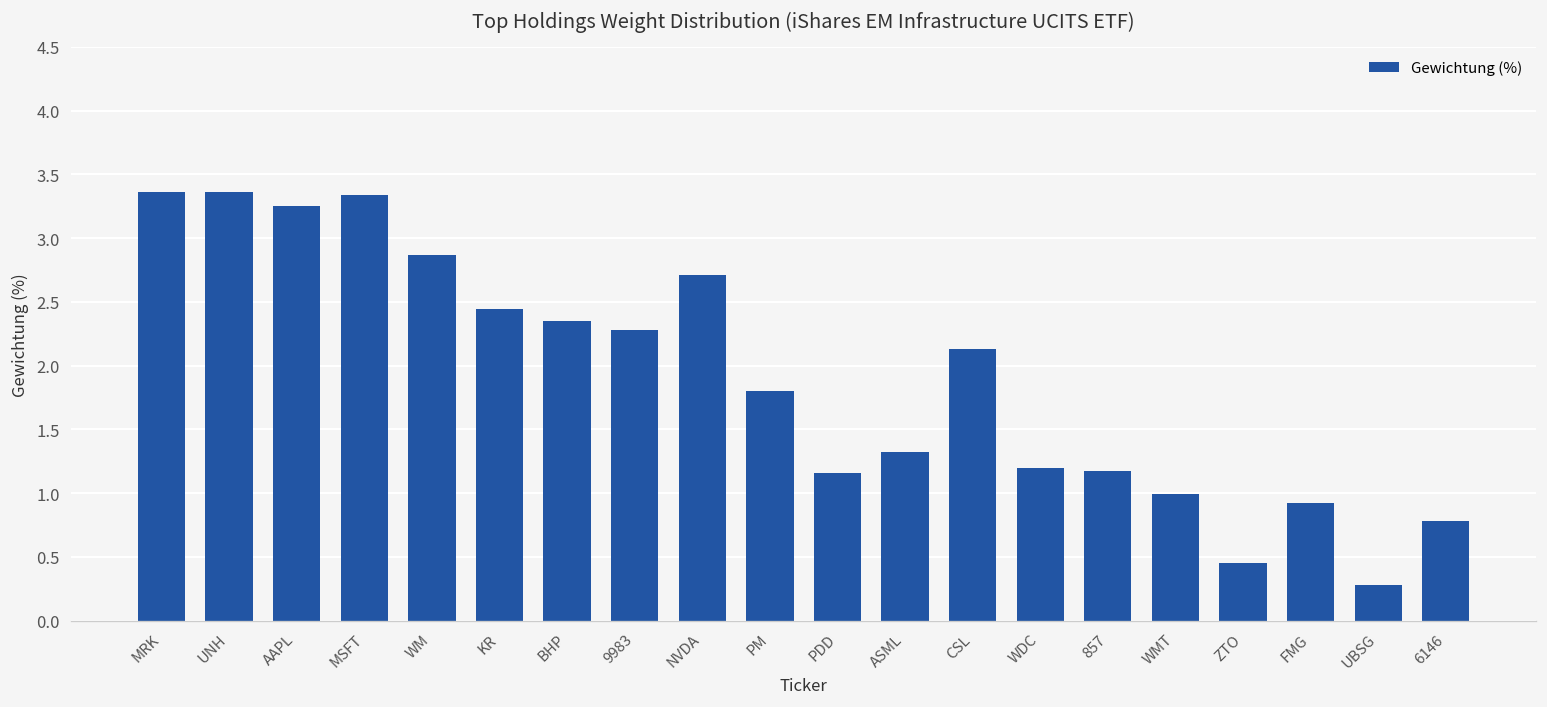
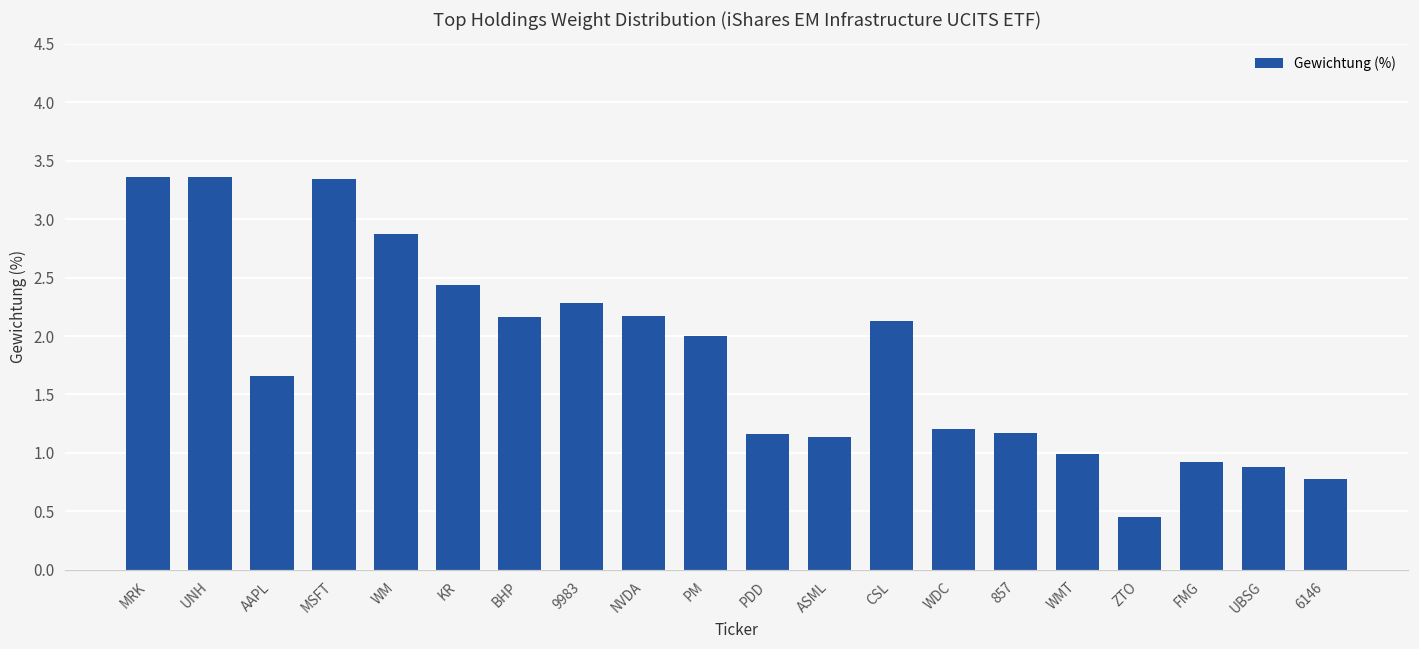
  {
    "MRK": 3.36,
    "UNH": 3.36,
-   "AAPL": 3.25,
+   "AAPL": 1.66,
    "MSFT": 3.34,
    "WM": 2.87,
    "KR": 2.44,
-   "BHP": 2.35,
+   "BHP": 2.16,
    "9983": 2.28,
-   "NVDA": 2.71,
-   "PM": 1.8,
+   "NVDA": 2.17,
+   "PM": 2.0,
    "PDD": 1.16,
-   "ASML": 1.32,
+   "ASML": 1.14,
    "CSL": 2.13,
    "WDC": 1.20,
    "857": 1.17,
    "WMT": 0.99,
    "ZTO": 0.45,
    "FMG": 0.92,
-   "UBSG": 0.28,
+   "UBSG": 0.88,
    "6146": 0.78
  }
